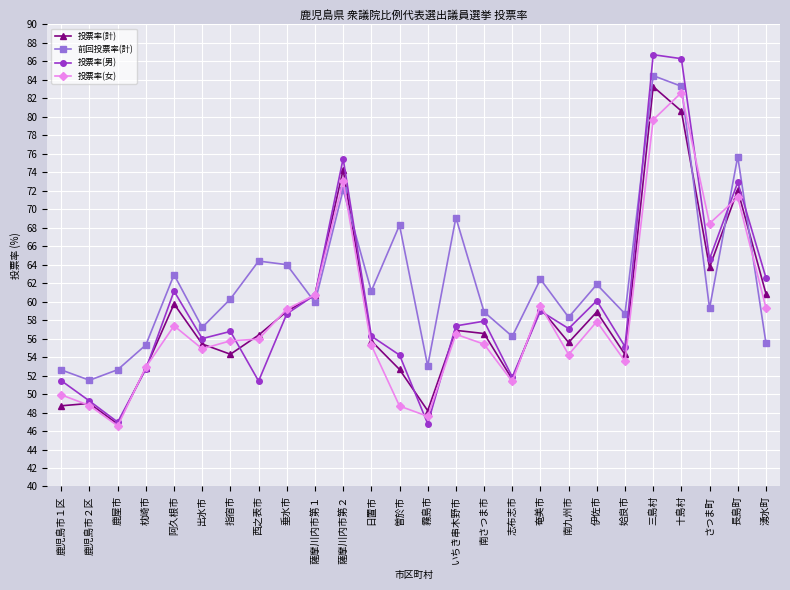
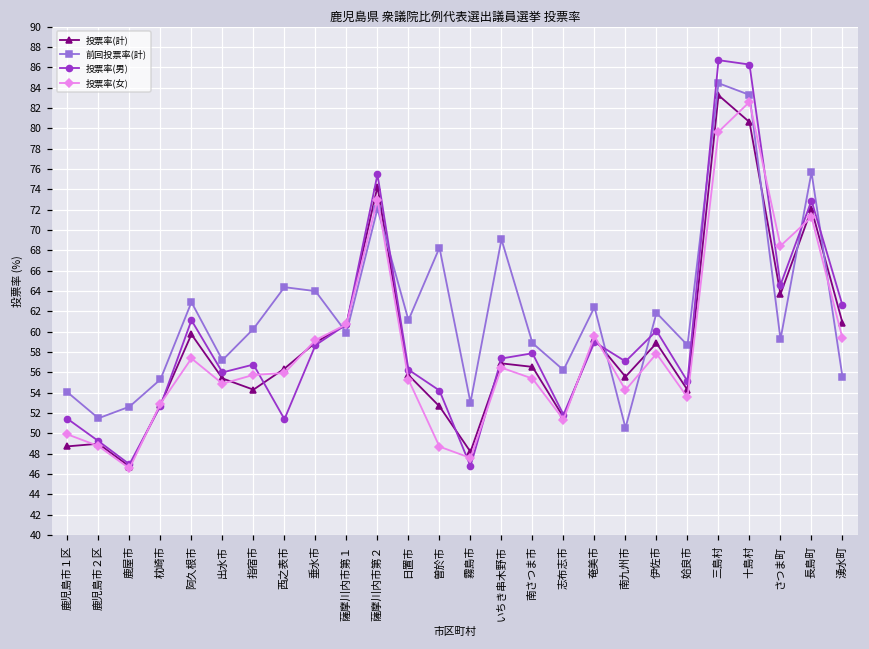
  {
    "投票率(計)": {
      "鹿児島市１区": 49,
      "阿久根市": 60,
      "出水市": 55,
      "指宿市": 54,
      "西之表市": 56,
      "薩摩川内市第２": 74,
      "日置市": 56,
      "曽於市": 53,
      "霧島市": 48,
      "いちき串木野市": 57,
      "南さつま市": 57,
      "南九州市": 56,
      "伊佐市": 59,
      "姶良市": 54,
      "三島村": 83,
      "十島村": 81,
      "さつま町": 64,
      "長島町": 72,
      "湧水町": 61
    },
    "前回投票率(計)": {
-     "鹿児島市１区": 53,
+     "鹿児島市１区": 54,
      "鹿児島市２区": 51,
      "鹿屋市": 53,
      "枕崎市": 55,
      "阿久根市": 63,
      "出水市": 57,
      "指宿市": 60,
      "西之表市": 64,
      "垂水市": 64,
      "薩摩川内市第１": 60,
      "薩摩川内市第２": 72,
      "日置市": 61,
      "曽於市": 68,
      "霧島市": 53,
      "いちき串木野市": 69,
      "南さつま市": 59,
      "志布志市": 56,
      "奄美市": 62,
-     "南九州市": 58,
+     "南九州市": 51,
      "伊佐市": 62,
      "姶良市": 59,
      "三島村": 84,
      "十島村": 83,
      "さつま町": 59,
      "長島町": 76,
      "湧水町": 56
    },
    "投票率(男)": {
      "鹿児島市１区": 51,
      "阿久根市": 61,
      "出水市": 56,
      "指宿市": 57,
      "西之表市": 51,
      "薩摩川内市第２": 75,
      "日置市": 56,
      "曽於市": 54,
      "霧島市": 47,
      "いちき串木野市": 57,
      "南さつま市": 58,
      "奄美市": 59,
      "南九州市": 57,
      "伊佐市": 60,
      "姶良市": 55,
      "三島村": 87,
      "十島村": 86,
      "さつま町": 65,
      "長島町": 73,
      "湧水町": 63
    },
    "投票率(女)": {
      "鹿児島市１区": 50,
      "阿久根市": 57,
      "出水市": 55,
      "指宿市": 56,
      "西之表市": 56,
      "薩摩川内市第２": 73,
      "日置市": 55,
      "曽於市": 49,
      "霧島市": 48,
      "いちき串木野市": 56,
      "南さつま市": 55,
      "南九州市": 54,
      "伊佐市": 58,
      "姶良市": 54,
      "三島村": 80,
      "十島村": 83,
      "さつま町": 68,
      "長島町": 71,
      "湧水町": 59
    }
  }
